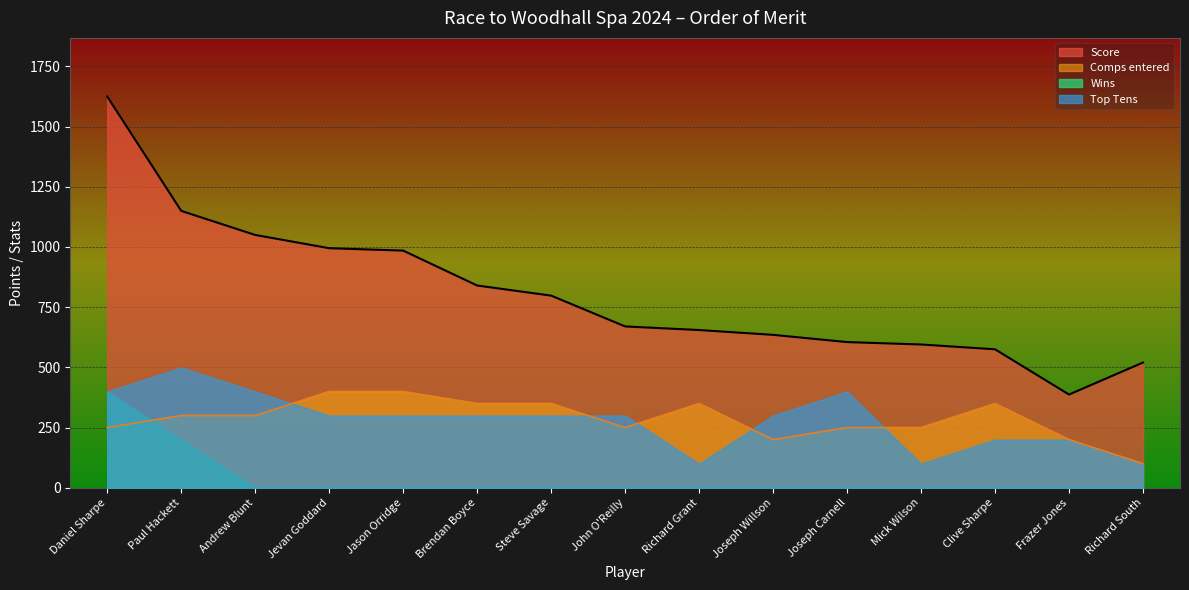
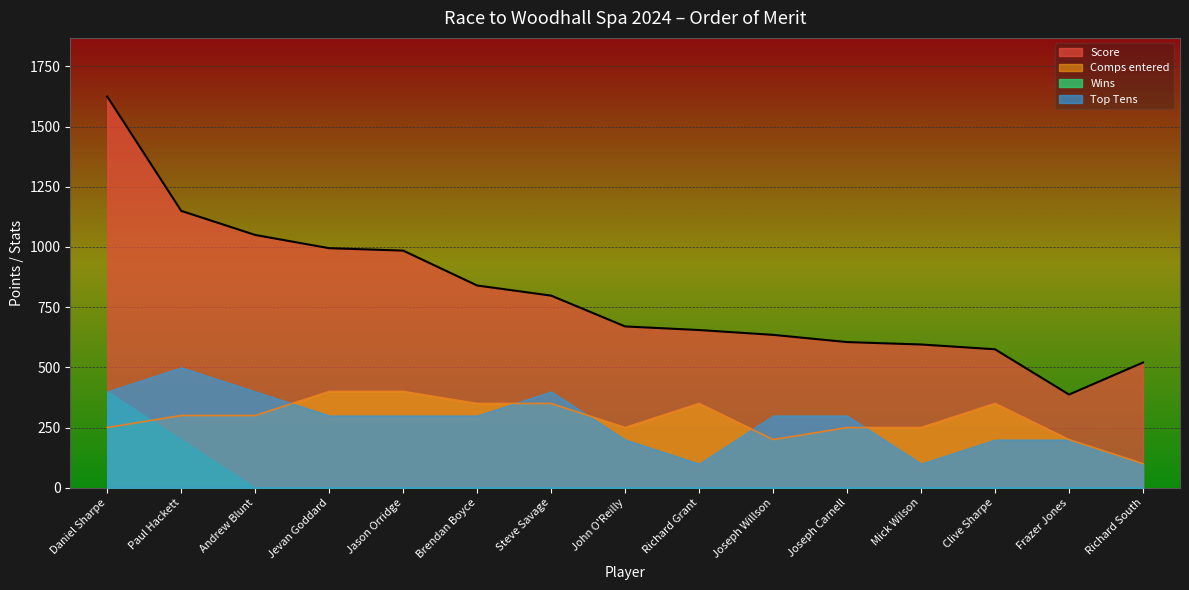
  {
    "Score": {
      "Daniel Sharpe": 1630,
      "Paul Hackett": 1150,
      "Andrew Blunt": 1050,
      "Jevan Goddard": 1000,
      "Jason Orridge": 990,
      "Brendan Boyce": 840,
      "Steve Savage": 800,
      "John O'Reilly": 670,
      "Richard Grant": 660,
      "Joseph Willson": 640,
      "Joseph Carnell": 610,
      "Mick Wilson": 600,
      "Clive Sharpe": 580,
      "Frazer Jones": 390,
      "Richard South": 520
    },
    "Comps entered": {
      "Daniel Sharpe": 250,
      "Paul Hackett": 300,
      "Andrew Blunt": 300,
      "Jevan Goddard": 400,
      "Jason Orridge": 400,
      "Brendan Boyce": 350,
      "Steve Savage": 350,
      "John O'Reilly": 250,
      "Richard Grant": 350,
      "Joseph Willson": 200,
      "Joseph Carnell": 250,
      "Mick Wilson": 250,
      "Clive Sharpe": 350
    },
    "Wins": {
      "Paul Hackett": 200,
      "Andrew Blunt": 0,
      "Jevan Goddard": 0,
      "Jason Orridge": 0,
      "Brendan Boyce": 0,
      "Steve Savage": 0,
      "John O'Reilly": 0,
      "Richard Grant": 0,
      "Joseph Willson": 0,
      "Joseph Carnell": 0,
      "Mick Wilson": 0,
      "Clive Sharpe": 0,
      "Frazer Jones": 0,
      "Richard South": 0
    },
    "Top Tens": {
      "Paul Hackett": 500,
      "Andrew Blunt": 400,
      "Jevan Goddard": 300,
      "Jason Orridge": 300,
      "Brendan Boyce": 300,
-     "Steve Savage": 300,
-     "John O'Reilly": 300,
+     "Steve Savage": 400,
+     "John O'Reilly": 200,
      "Richard Grant": 100,
      "Joseph Willson": 300,
-     "Joseph Carnell": 400,
+     "Joseph Carnell": 300,
      "Mick Wilson": 100,
      "Clive Sharpe": 200
    }
  }
